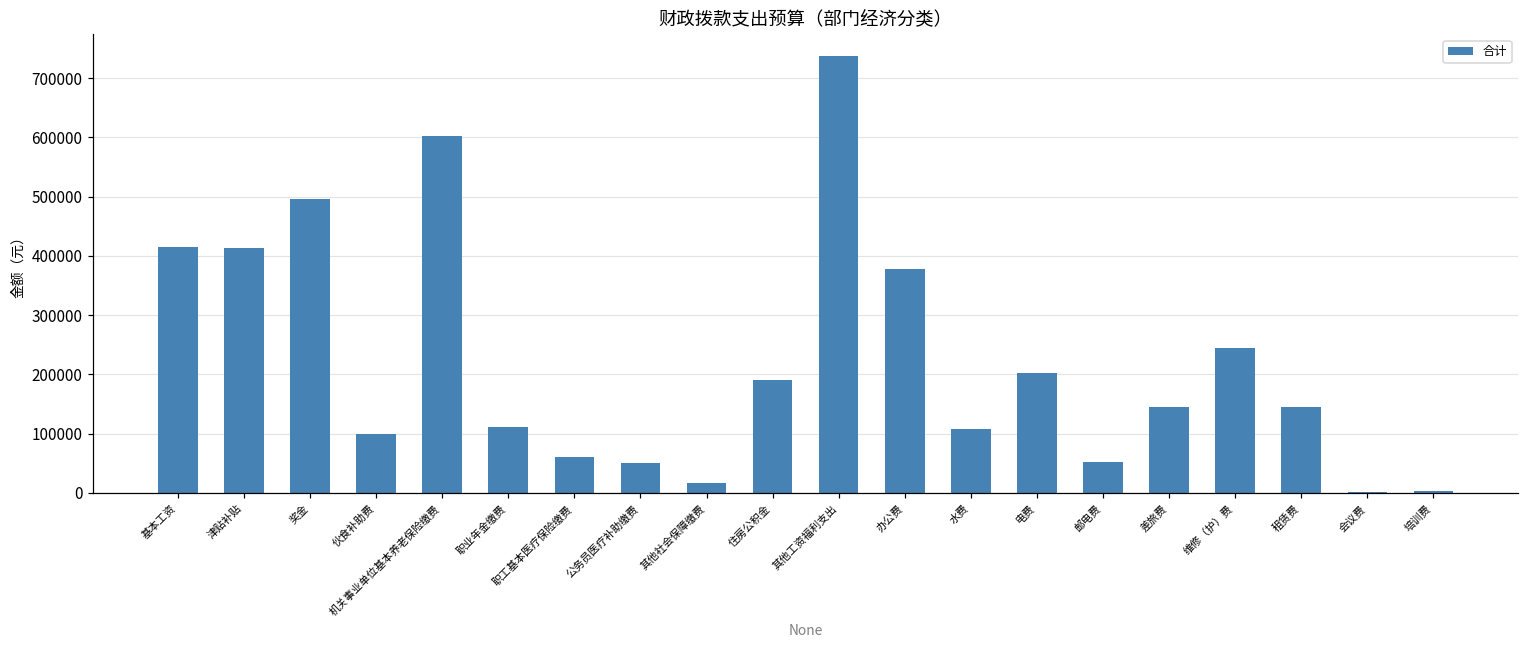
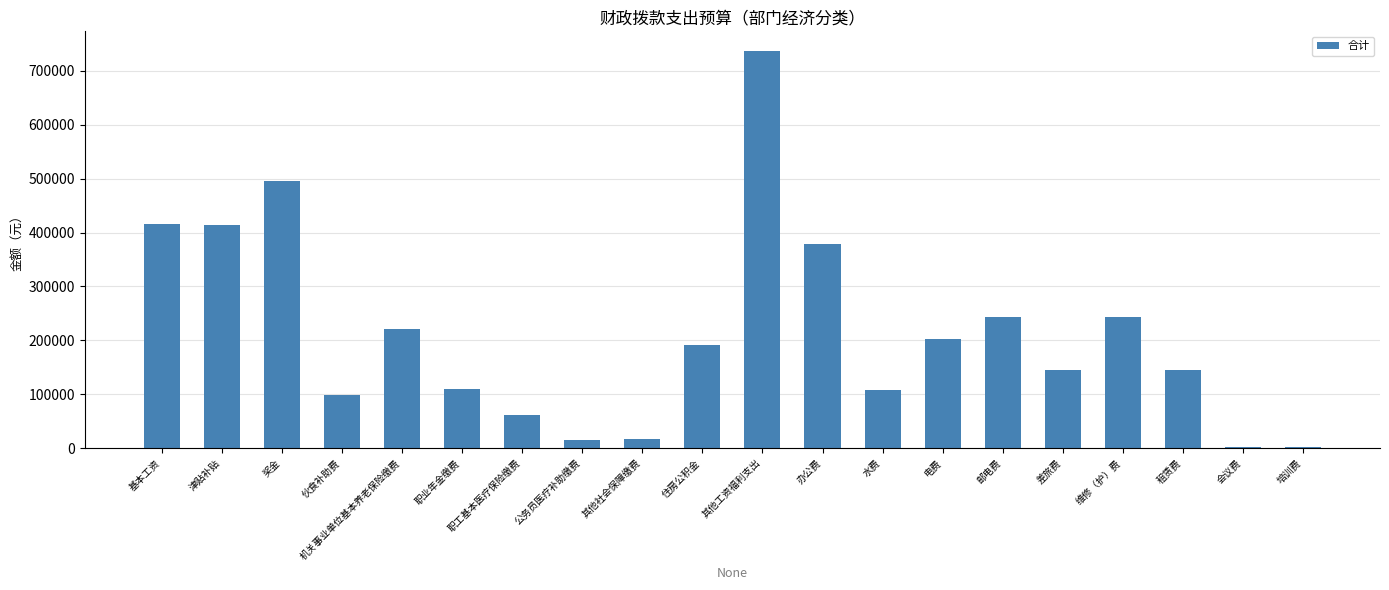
  {
    "基本工资": 420000,
    "津贴补贴": 410000,
    "奖金": 500000,
    "伙食补助费": 100000,
-   "机关事业单位基本养老保险缴费": 600000,
+   "机关事业单位基本养老保险缴费": 220000,
    "职业年金缴费": 110000,
    "职工基本医疗保险缴费": 60000,
-   "公务员医疗补助缴费": 50000,
+   "公务员医疗补助缴费": 20000,
    "其他社会保障缴费": 20000,
    "住房公积金": 190000,
    "其他工资福利支出": 740000,
    "办公费": 380000,
    "水费": 110000,
    "电费": 200000,
-   "邮电费": 50000,
+   "邮电费": 240000,
    "差旅费": 140000,
    "维修（护）费": 240000,
    "租赁费": 150000
  }
